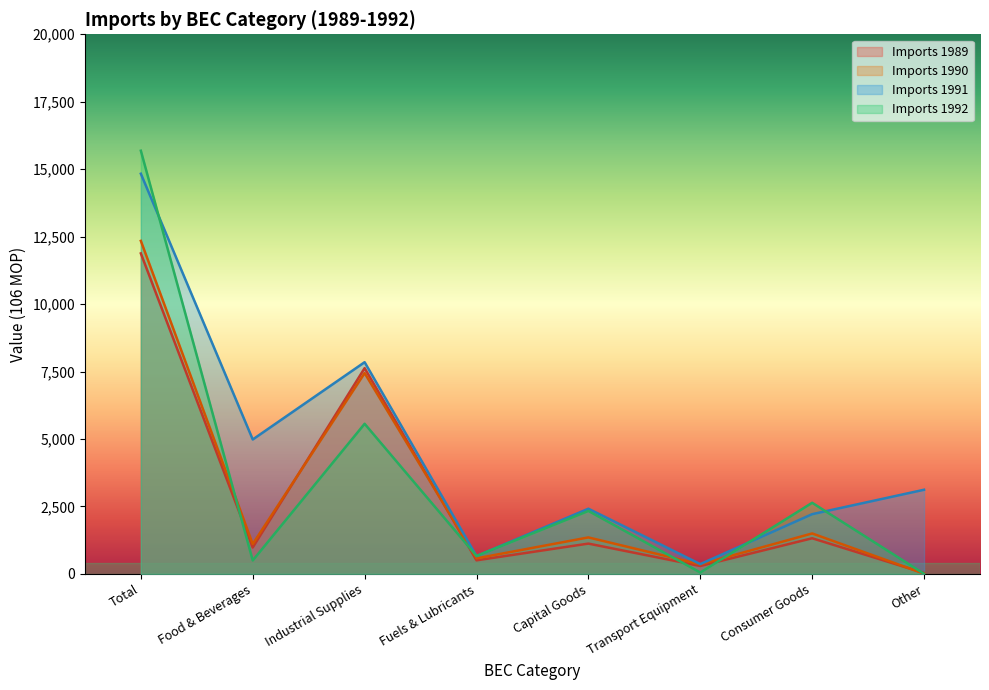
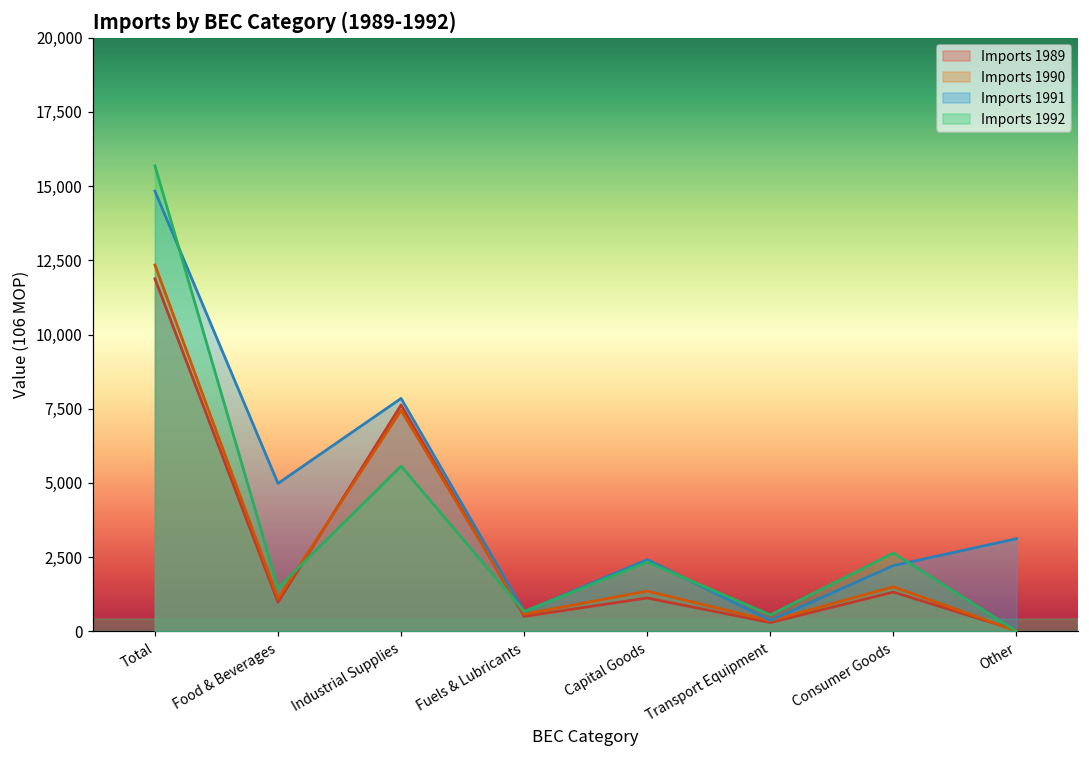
  {
    "Imports 1991": {
      "Total": "14,800",
      "Food & Beverages": "5,000",
      "Industrial Supplies": "7,800",
      "Consumer Goods": "2,200",
      "Other": "3,100"
    },
    "Imports 1992": {
      "Total": "15,700",
-     "Food & Beverages": "500",
+     "Food & Beverages": "1,500",
      "Industrial Supplies": "5,600",
-     "Transport Equipment": "100",
+     "Transport Equipment": "600",
      "Consumer Goods": "2,600"
    }
  }
